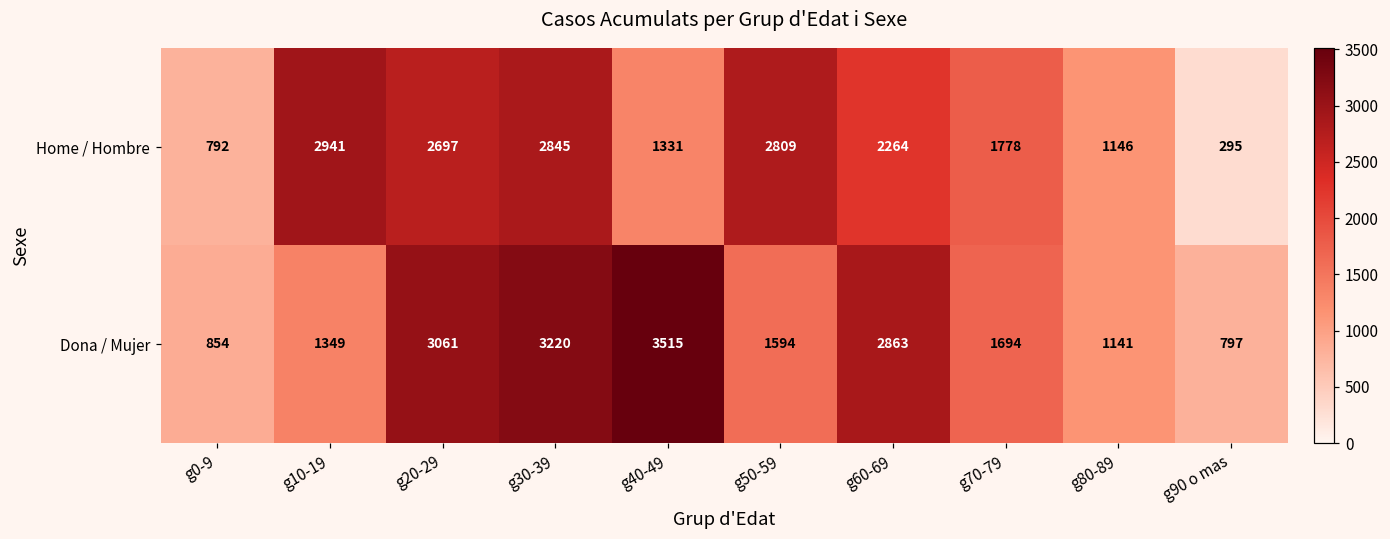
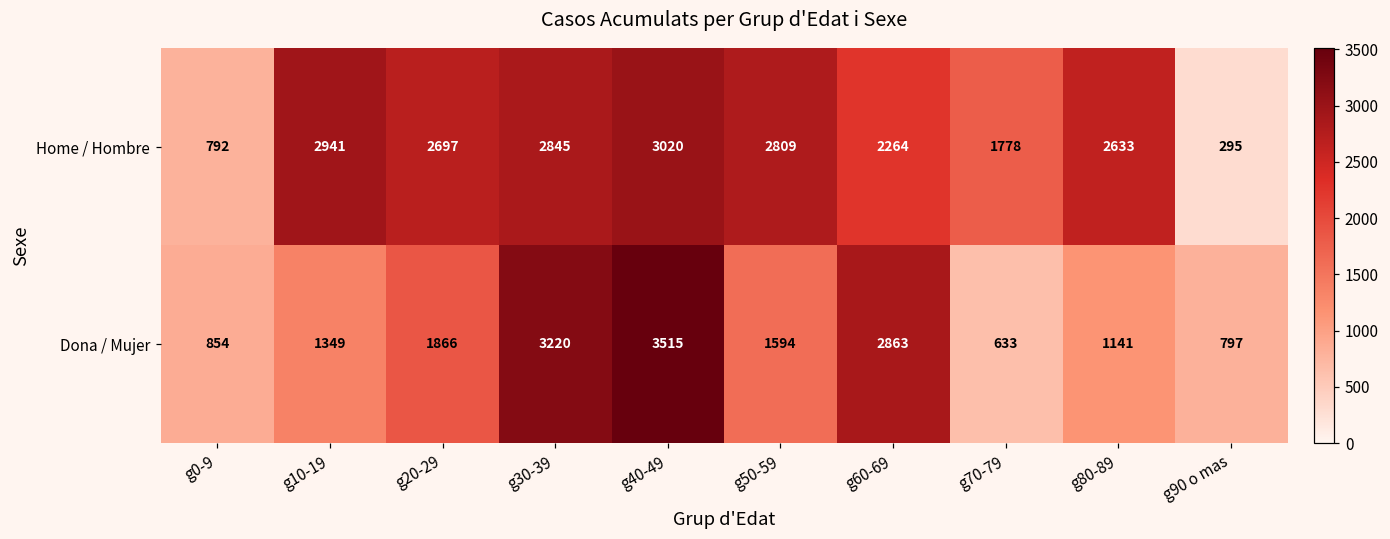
  {
    "Home / Hombre": {
      "g0-9": 792,
      "g10-19": 2941,
      "g20-29": 2697,
      "g30-39": 2845,
-     "g40-49": 1331,
+     "g40-49": 3020,
      "g50-59": 2809,
      "g60-69": 2264,
      "g70-79": 1778,
-     "g80-89": 1146,
+     "g80-89": 2633,
      "g90 o mas": 295
    },
    "Dona / Mujer": {
      "g0-9": 854,
      "g10-19": 1349,
-     "g20-29": 3061,
+     "g20-29": 1866,
      "g30-39": 3220,
      "g40-49": 3515,
      "g50-59": 1594,
      "g60-69": 2863,
-     "g70-79": 1694,
+     "g70-79": 633,
      "g80-89": 1141,
      "g90 o mas": 797
    }
  }
